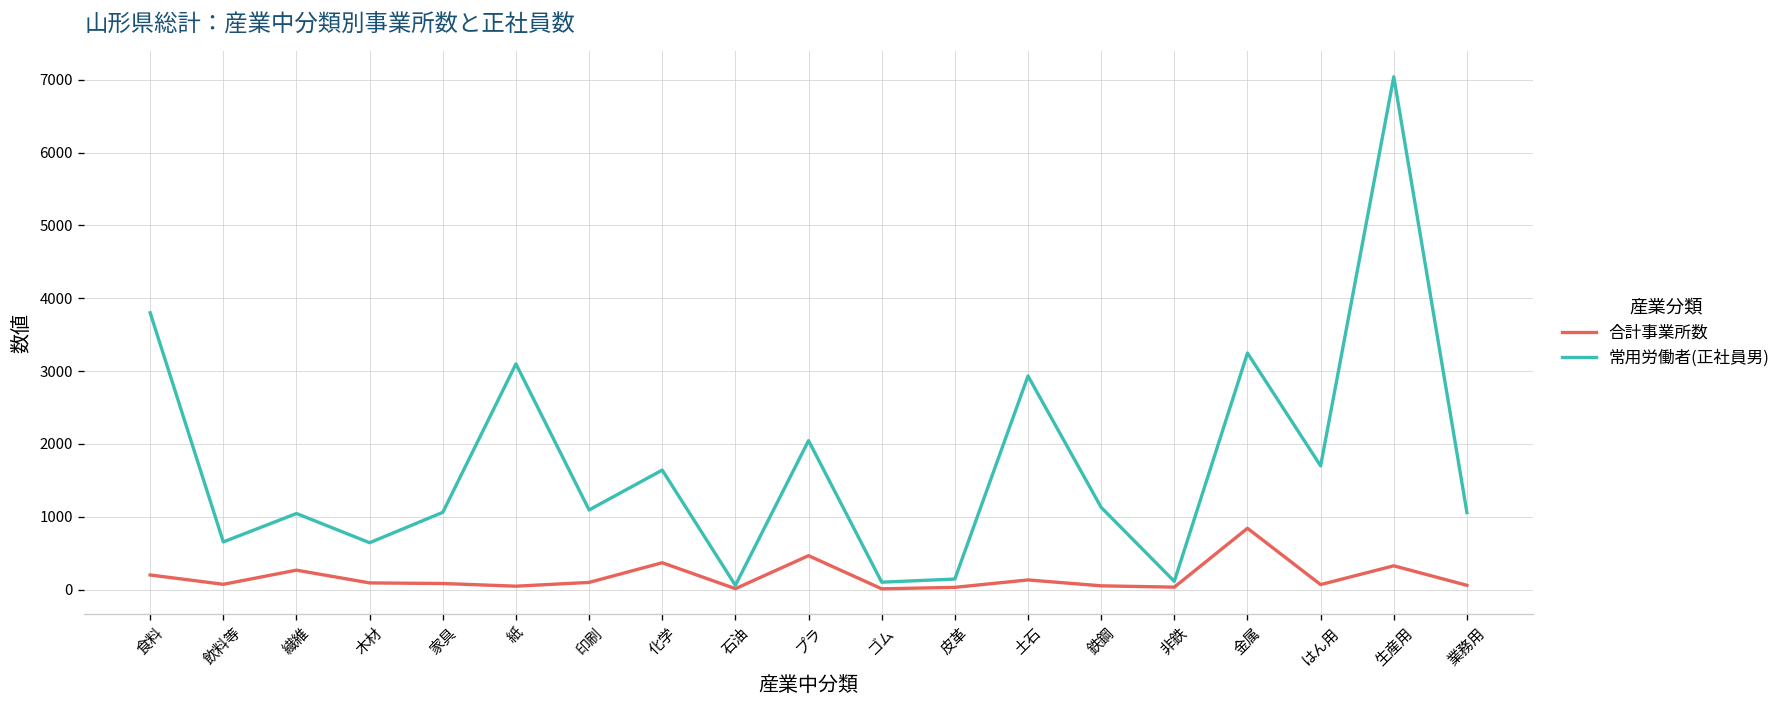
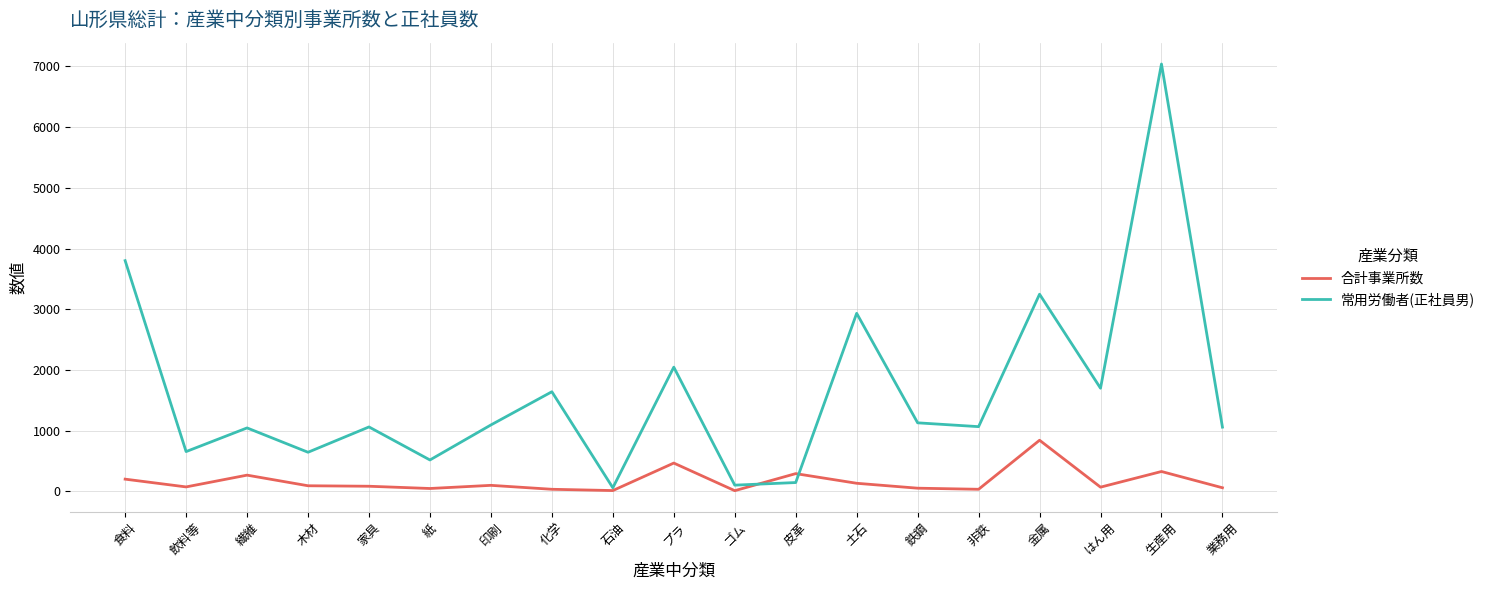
  {
    "合計事業所数": {
      "食料": 200,
      "飲料等": 100,
      "繊維": 300,
      "木材": 100,
      "家具": 100,
      "紙": 0,
      "印刷": 100,
-     "化学": 400,
+     "化学": 0,
      "石油": 0,
      "プラ": 500,
      "ゴム": 0,
-     "皮革": 0,
+     "皮革": 300,
      "土石": 100,
      "鉄鋼": 100,
      "非鉄": 0,
      "金属": 800,
      "はん用": 100,
      "生産用": 300,
      "業務用": 100
    },
    "常用労働者(正社員男)": {
      "食料": 3800,
      "飲料等": 700,
      "繊維": 1000,
      "木材": 600,
      "家具": 1100,
-     "紙": 3100,
+     "紙": 500,
      "印刷": 1100,
      "化学": 1600,
      "石油": 100,
      "プラ": 2000,
      "ゴム": 100,
      "皮革": 100,
      "土石": 2900,
      "鉄鋼": 1100,
-     "非鉄": 100,
+     "非鉄": 1100,
      "金属": 3200,
      "はん用": 1700,
      "生産用": 7000,
      "業務用": 1100
    }
  }
